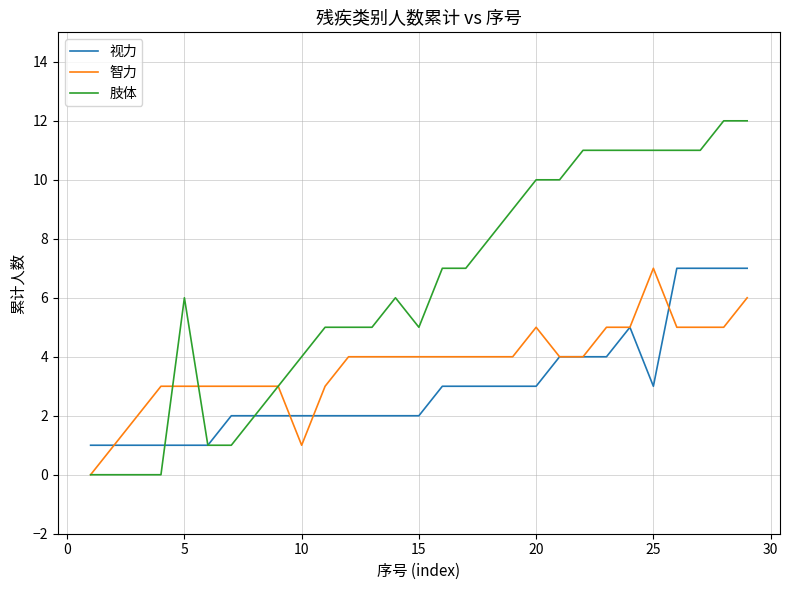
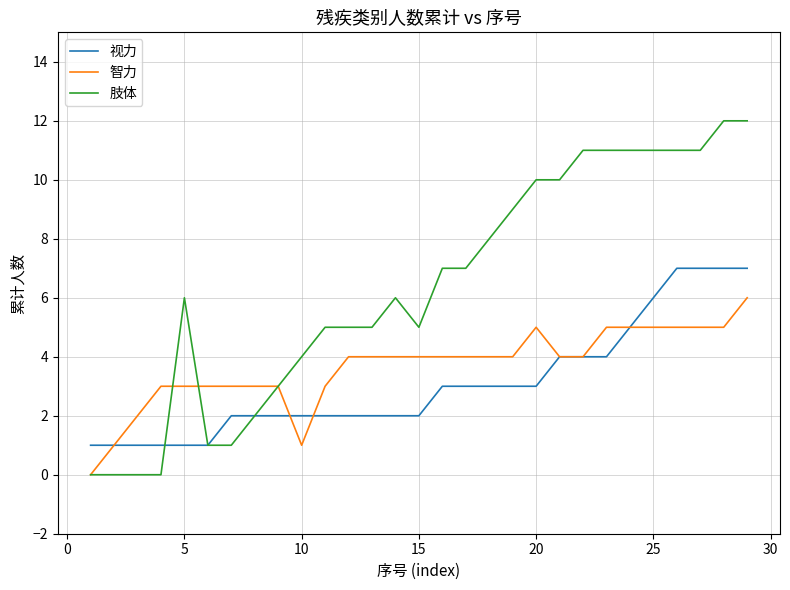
  {
    "视力": {
      "5": 1,
      "10": 2,
      "15": 2,
      "20": 3,
-     "25": 3
+     "25": 6
    },
    "智力": {
      "5": 3,
      "10": 1,
      "15": 4,
      "20": 5,
-     "25": 7
+     "25": 5
    },
    "肢体": {
      "5": 6,
      "10": 4,
      "15": 5,
      "20": 10,
      "25": 11
    }
  }
